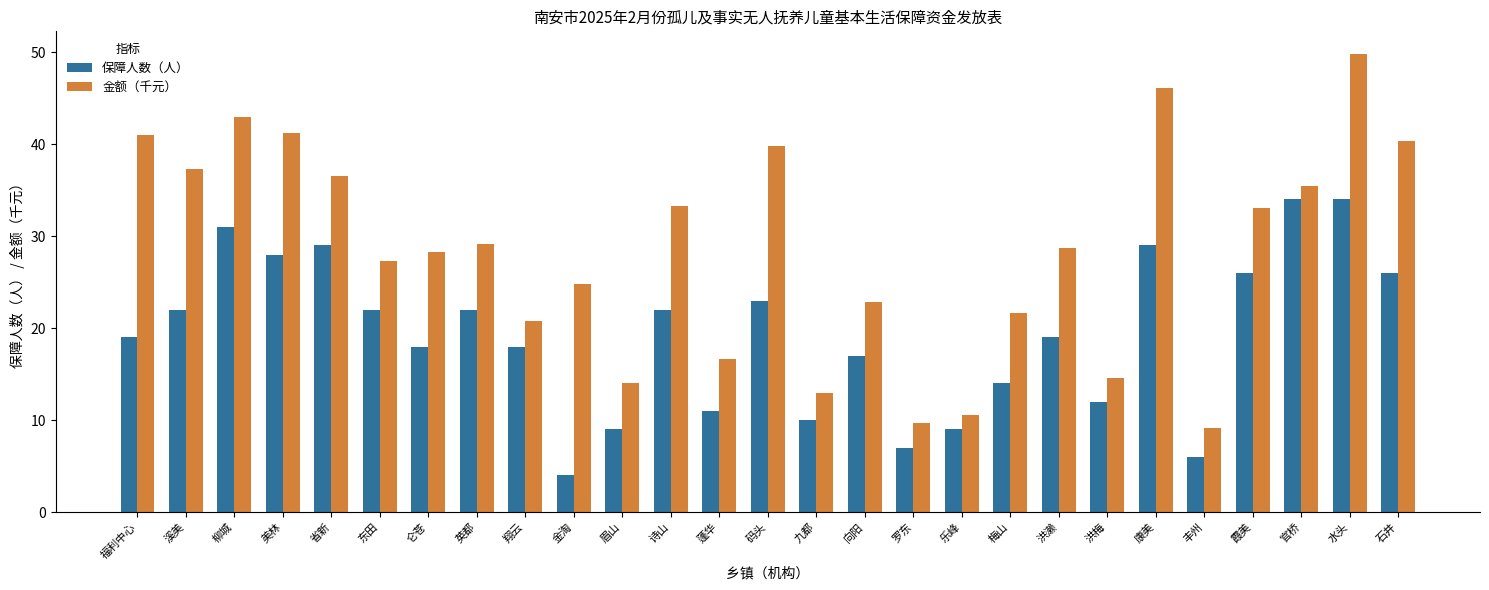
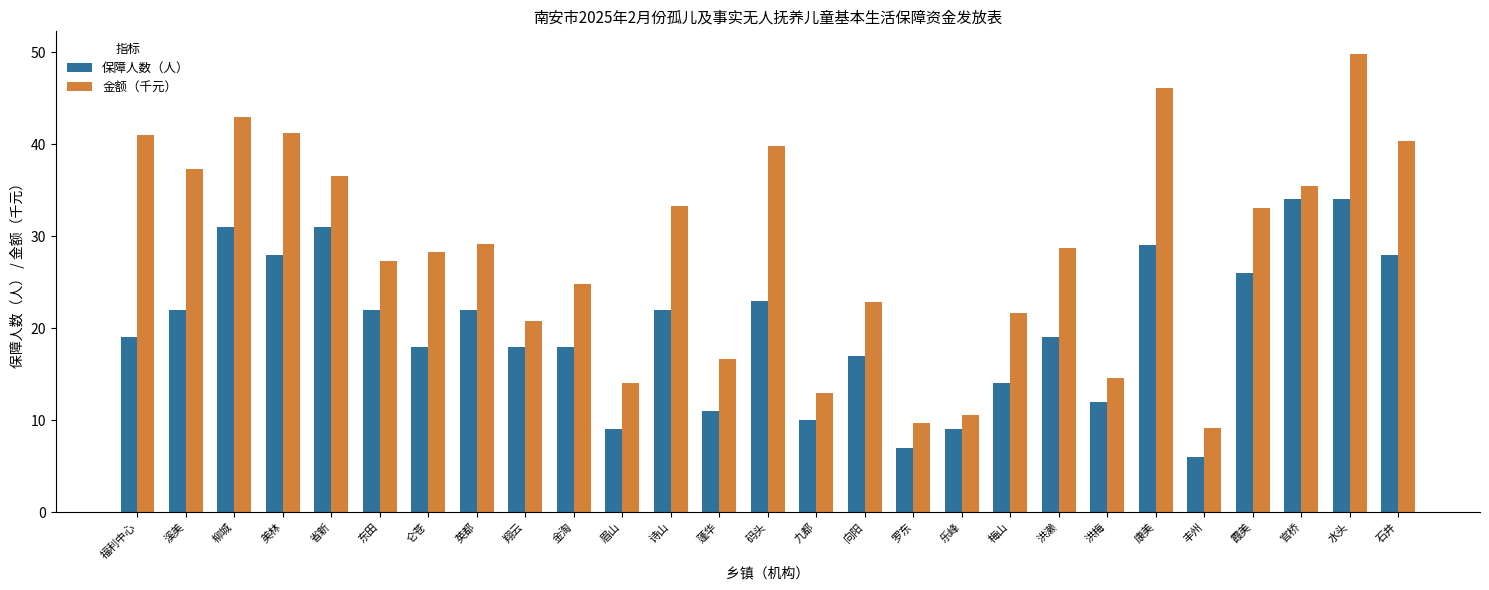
  {
    "保障人数（人）": {
      "福利中心": 19,
      "溪美": 22,
      "柳城": 31,
      "美林": 28,
-     "省新": 29,
+     "省新": 31,
      "东田": 22,
      "仑苍": 18,
      "英都": 22,
      "翔云": 18,
-     "金淘": 4,
+     "金淘": 18,
      "眉山": 9,
      "诗山": 22,
      "蓬华": 11,
      "码头": 23,
      "九都": 10,
      "向阳": 17,
      "罗东": 7,
      "乐峰": 9,
      "梅山": 14,
      "洪濑": 19,
      "洪梅": 12,
      "康美": 29,
      "丰州": 6,
      "霞美": 26,
      "官桥": 34,
      "水头": 34,
-     "石井": 26
+     "石井": 28
    },
    "金额（千元）": {
      "福利中心": 41,
      "溪美": 37,
      "柳城": 43,
      "美林": 41,
      "省新": 37,
      "东田": 27,
      "仑苍": 28,
      "英都": 29,
      "翔云": 21,
      "金淘": 25,
      "眉山": 14,
      "诗山": 33,
      "蓬华": 17,
      "码头": 40,
      "九都": 13,
      "向阳": 23,
      "罗东": 10,
      "乐峰": 11,
      "梅山": 22,
      "洪濑": 29,
      "洪梅": 15,
      "康美": 46,
      "丰州": 9,
      "霞美": 33,
      "官桥": 35,
      "水头": 50,
      "石井": 40
    }
  }
